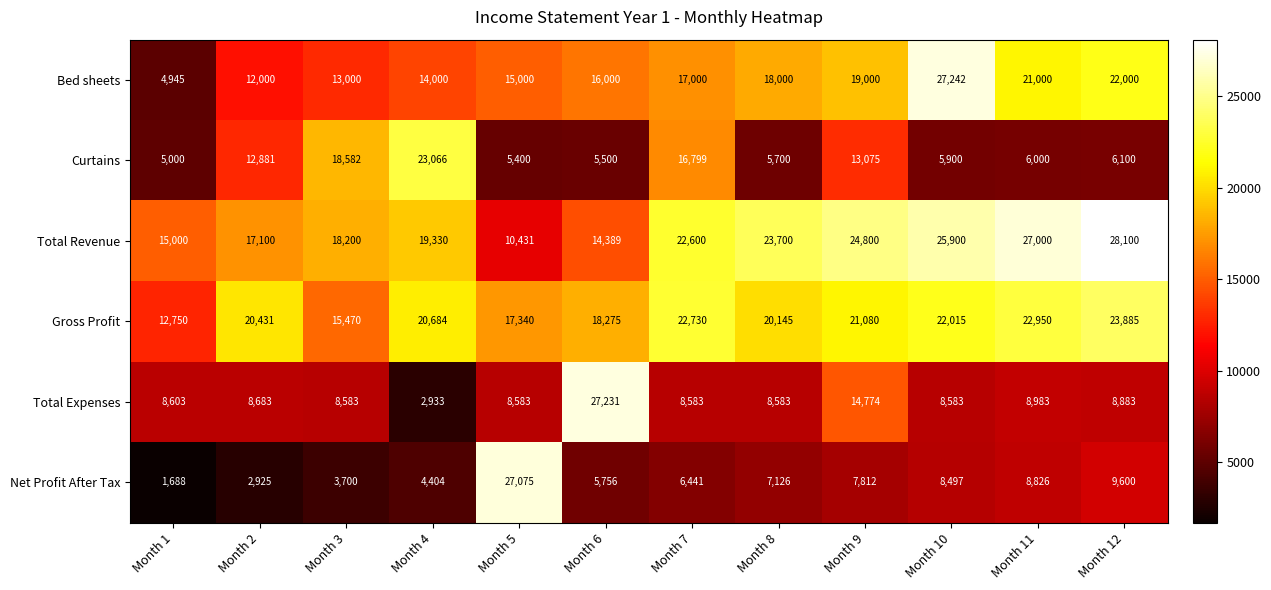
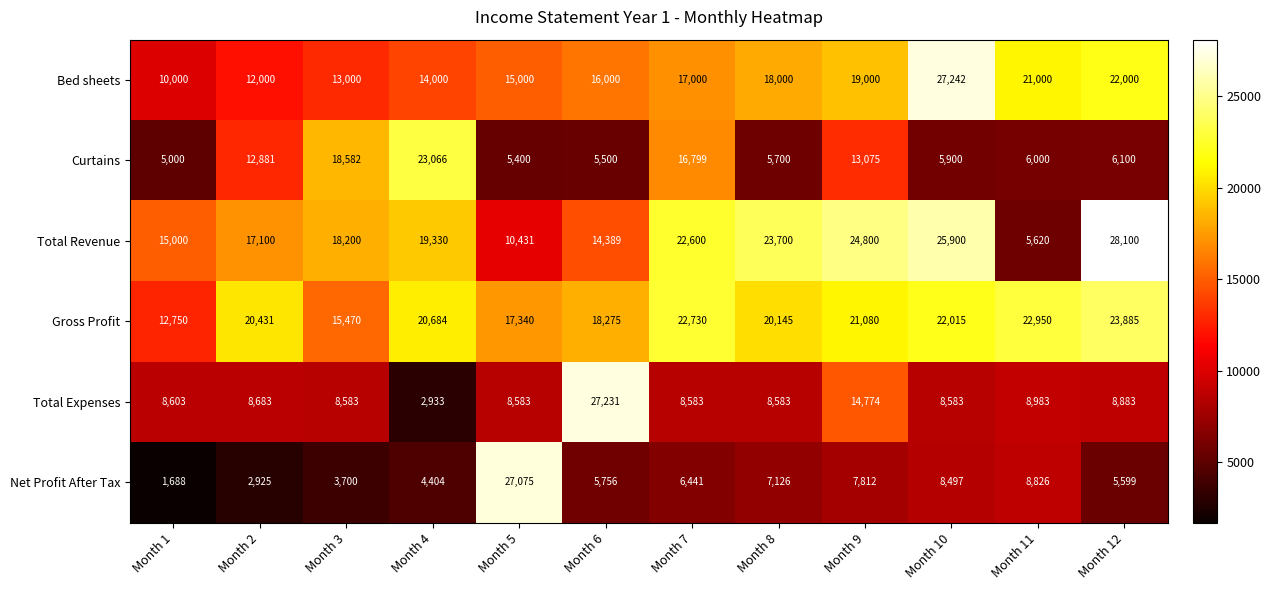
  {
    "Bed sheets": {
-     "Month 1": "4,945",
+     "Month 1": "10,000",
      "Month 2": "12,000",
      "Month 3": "13,000",
      "Month 4": "14,000",
      "Month 5": "15,000",
      "Month 6": "16,000",
      "Month 7": "17,000",
      "Month 8": "18,000",
      "Month 9": "19,000",
      "Month 10": "27,242",
      "Month 11": "21,000",
      "Month 12": "22,000"
    },
    "Curtains": {
      "Month 1": "5,000",
      "Month 2": "12,881",
      "Month 3": "18,582",
      "Month 4": "23,066",
      "Month 5": "5,400",
      "Month 6": "5,500",
      "Month 7": "16,799",
      "Month 8": "5,700",
      "Month 9": "13,075",
      "Month 10": "5,900",
      "Month 11": "6,000",
      "Month 12": "6,100"
    },
    "Total Revenue": {
      "Month 1": "15,000",
      "Month 2": "17,100",
      "Month 3": "18,200",
      "Month 4": "19,330",
      "Month 5": "10,431",
      "Month 6": "14,389",
      "Month 7": "22,600",
      "Month 8": "23,700",
      "Month 9": "24,800",
      "Month 10": "25,900",
-     "Month 11": "27,000",
+     "Month 11": "5,620",
      "Month 12": "28,100"
    },
    "Gross Profit": {
      "Month 1": "12,750",
      "Month 2": "20,431",
      "Month 3": "15,470",
      "Month 4": "20,684",
      "Month 5": "17,340",
      "Month 6": "18,275",
      "Month 7": "22,730",
      "Month 8": "20,145",
      "Month 9": "21,080",
      "Month 10": "22,015",
      "Month 11": "22,950",
      "Month 12": "23,885"
    },
    "Total Expenses": {
      "Month 1": "8,603",
      "Month 2": "8,683",
      "Month 3": "8,583",
      "Month 4": "2,933",
      "Month 5": "8,583",
      "Month 6": "27,231",
      "Month 7": "8,583",
      "Month 8": "8,583",
      "Month 9": "14,774",
      "Month 10": "8,583",
      "Month 11": "8,983",
      "Month 12": "8,883"
    },
    "Net Profit After Tax": {
      "Month 1": "1,688",
      "Month 2": "2,925",
      "Month 3": "3,700",
      "Month 4": "4,404",
      "Month 5": "27,075",
      "Month 6": "5,756",
      "Month 7": "6,441",
      "Month 8": "7,126",
      "Month 9": "7,812",
      "Month 10": "8,497",
      "Month 11": "8,826",
-     "Month 12": "9,600"
+     "Month 12": "5,599"
    }
  }
